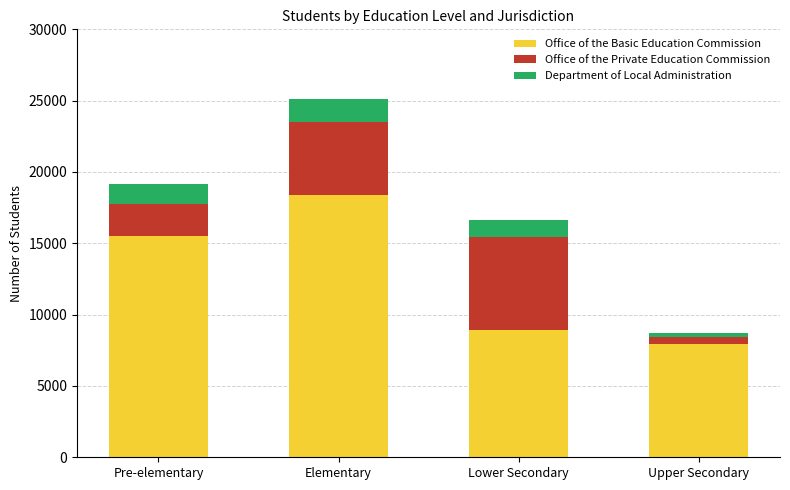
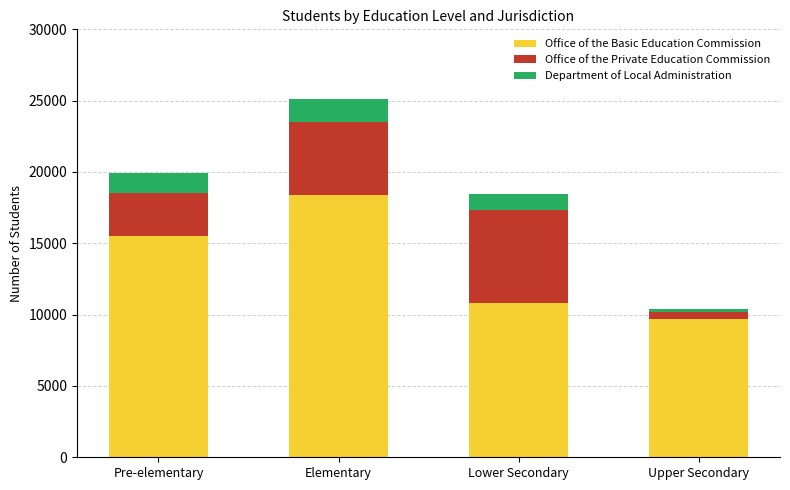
  {
    "Office of the Basic Education Commission": {
      "Pre-elementary": 15500,
      "Elementary": 18400,
-     "Lower Secondary": 8900,
-     "Upper Secondary": 8000
+     "Lower Secondary": 10800,
+     "Upper Secondary": 9700
    },
    "Office of the Private Education Commission": {
-     "Pre-elementary": 2300,
+     "Pre-elementary": 3000,
      "Elementary": 5100,
      "Lower Secondary": 6600,
      "Upper Secondary": 500
    },
    "Department of Local Administration": {
      "Pre-elementary": 1400,
      "Elementary": 1600,
      "Lower Secondary": 1100,
      "Upper Secondary": 200
    }
  }
